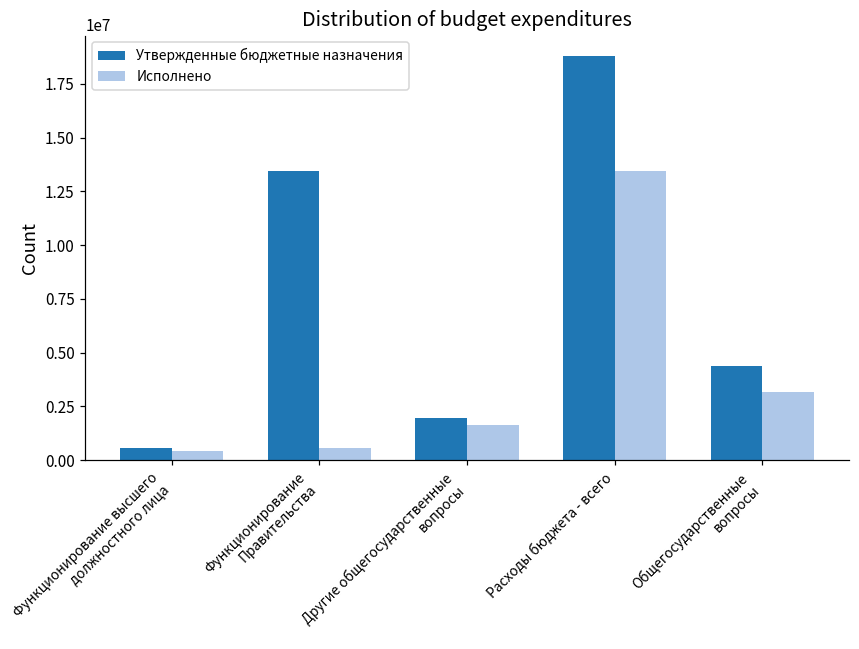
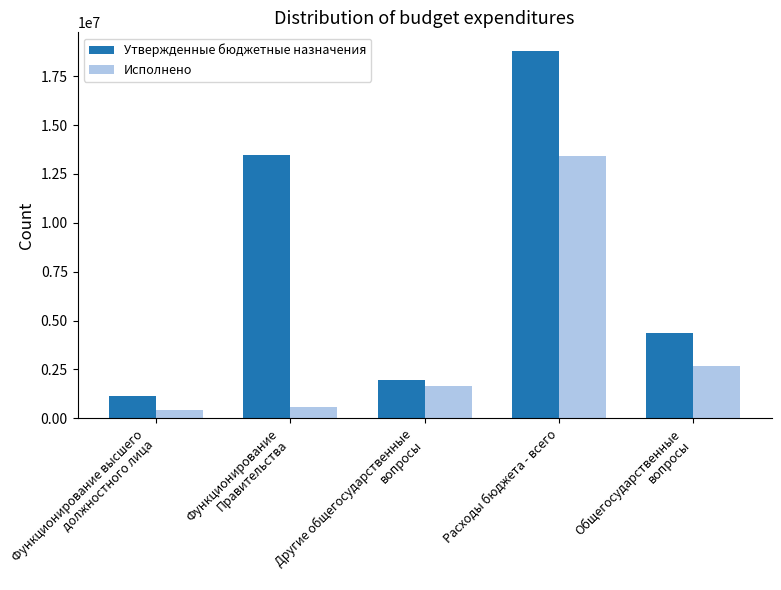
  {
    "Утвержденные бюджетные назначения": {
-     "Функционирование высшего должностного лица": 600000,
+     "Функционирование высшего должностного лица": 1100000,
      "Функционирование Правительства": 13400000,
      "Другие общегосударственные вопросы": 1900000,
      "Расходы бюджета - всего": 18800000,
      "Общегосударственные вопросы": 4400000
    },
    "Исполнено": {
      "Функционирование высшего должностного лица": 400000,
      "Функционирование Правительства": 600000,
      "Другие общегосударственные вопросы": 1600000,
      "Расходы бюджета - всего": 13400000,
-     "Общегосударственные вопросы": 3200000
+     "Общегосударственные вопросы": 2700000
    }
  }
